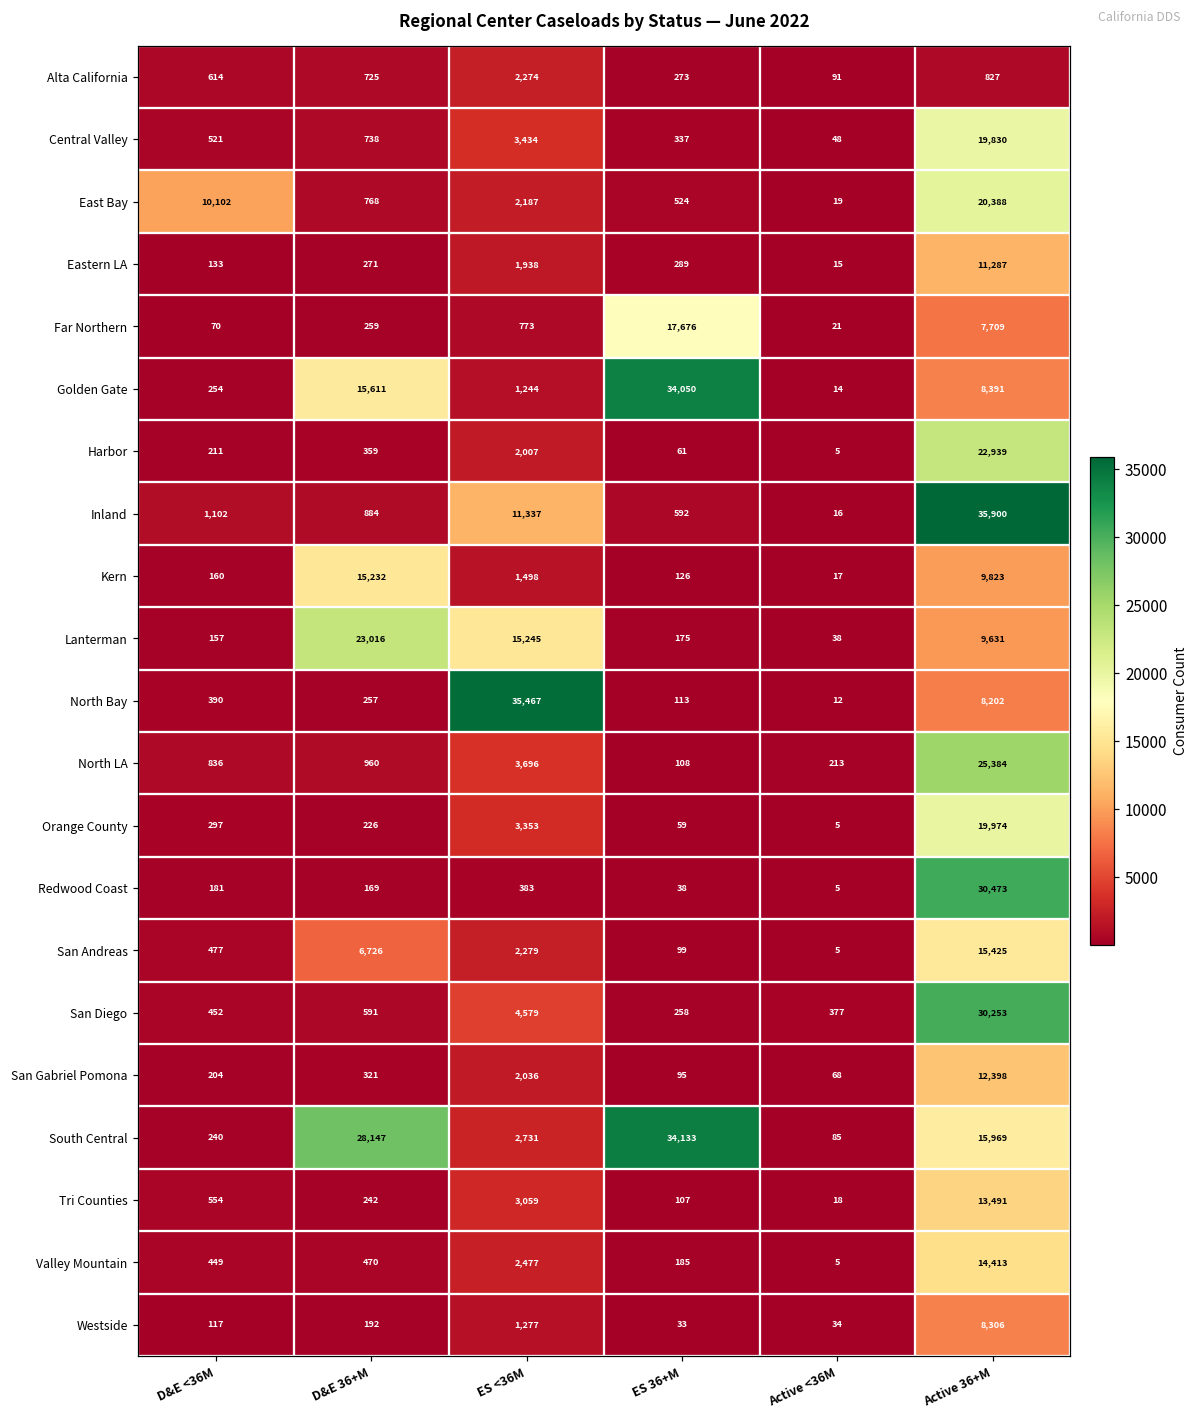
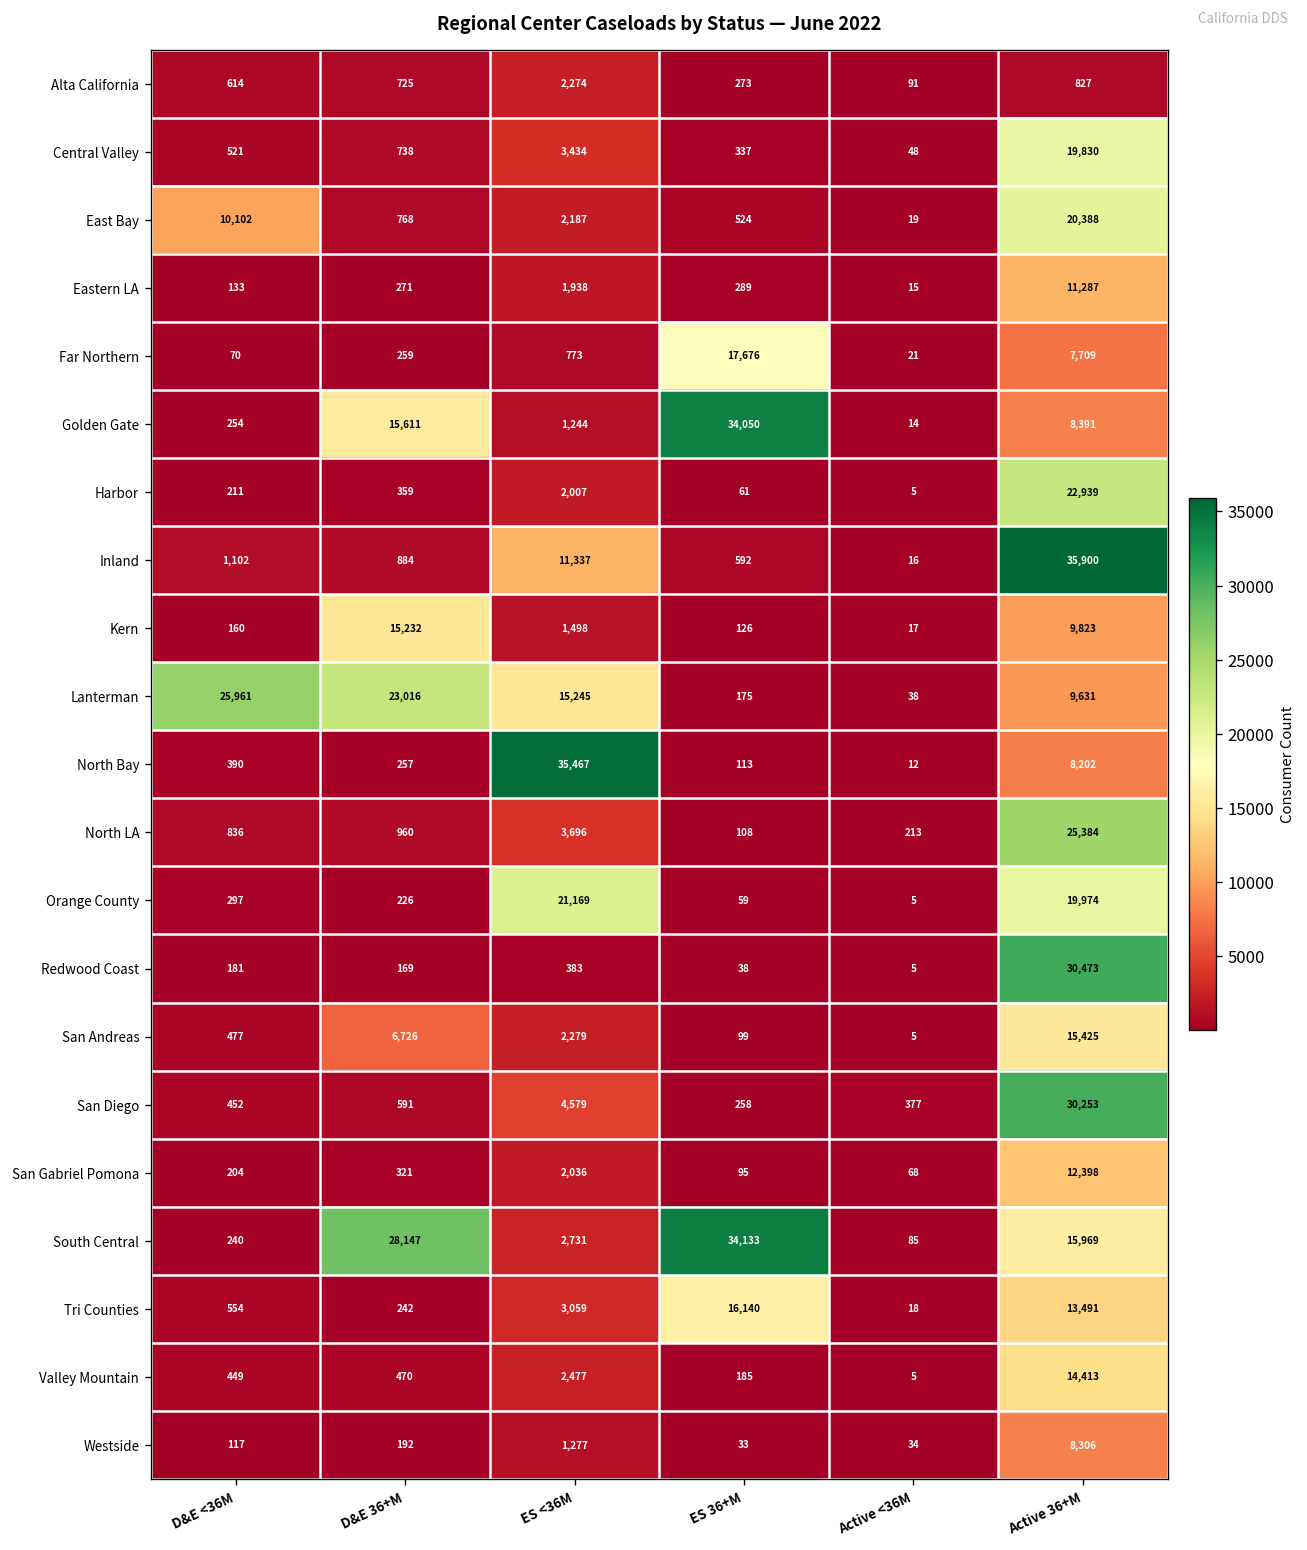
  {
    "Alta California": {
      "D&E <36M": "614",
      "D&E 36+M": "725",
      "ES <36M": "2,274",
      "ES 36+M": "273",
      "Active <36M": "91",
      "Active 36+M": "827"
    },
    "Central Valley": {
      "D&E <36M": "521",
      "D&E 36+M": "738",
      "ES <36M": "3,434",
      "ES 36+M": "337",
      "Active <36M": "48",
      "Active 36+M": "19,830"
    },
    "East Bay": {
      "D&E <36M": "10,102",
      "D&E 36+M": "768",
      "ES <36M": "2,187",
      "ES 36+M": "524",
      "Active <36M": "19",
      "Active 36+M": "20,388"
    },
    "Eastern LA": {
      "D&E <36M": "133",
      "D&E 36+M": "271",
      "ES <36M": "1,938",
      "ES 36+M": "289",
      "Active <36M": "15",
      "Active 36+M": "11,287"
    },
    "Far Northern": {
      "D&E <36M": "70",
      "D&E 36+M": "259",
      "ES <36M": "773",
      "ES 36+M": "17,676",
      "Active <36M": "21",
      "Active 36+M": "7,709"
    },
    "Golden Gate": {
      "D&E <36M": "254",
      "D&E 36+M": "15,611",
      "ES <36M": "1,244",
      "ES 36+M": "34,050",
      "Active <36M": "14",
      "Active 36+M": "8,391"
    },
    "Harbor": {
      "D&E <36M": "211",
      "D&E 36+M": "359",
      "ES <36M": "2,007",
      "ES 36+M": "61",
      "Active <36M": "5",
      "Active 36+M": "22,939"
    },
    "Inland": {
      "D&E <36M": "1,102",
      "D&E 36+M": "884",
      "ES <36M": "11,337",
      "ES 36+M": "592",
      "Active <36M": "16",
      "Active 36+M": "35,900"
    },
    "Kern": {
      "D&E <36M": "160",
      "D&E 36+M": "15,232",
      "ES <36M": "1,498",
      "ES 36+M": "126",
      "Active <36M": "17",
      "Active 36+M": "9,823"
    },
    "Lanterman": {
-     "D&E <36M": "157",
+     "D&E <36M": "25,961",
      "D&E 36+M": "23,016",
      "ES <36M": "15,245",
      "ES 36+M": "175",
      "Active <36M": "38",
      "Active 36+M": "9,631"
    },
    "North Bay": {
      "D&E <36M": "390",
      "D&E 36+M": "257",
      "ES <36M": "35,467",
      "ES 36+M": "113",
      "Active <36M": "12",
      "Active 36+M": "8,202"
    },
    "North LA": {
      "D&E <36M": "836",
      "D&E 36+M": "960",
      "ES <36M": "3,696",
      "ES 36+M": "108",
      "Active <36M": "213",
      "Active 36+M": "25,384"
    },
    "Orange County": {
      "D&E <36M": "297",
      "D&E 36+M": "226",
-     "ES <36M": "3,353",
+     "ES <36M": "21,169",
      "ES 36+M": "59",
      "Active <36M": "5",
      "Active 36+M": "19,974"
    },
    "Redwood Coast": {
      "D&E <36M": "181",
      "D&E 36+M": "169",
      "ES <36M": "383",
      "ES 36+M": "38",
      "Active <36M": "5",
      "Active 36+M": "30,473"
    },
    "San Andreas": {
      "D&E <36M": "477",
      "D&E 36+M": "6,726",
      "ES <36M": "2,279",
      "ES 36+M": "99",
      "Active <36M": "5",
      "Active 36+M": "15,425"
    },
    "San Diego": {
      "D&E <36M": "452",
      "D&E 36+M": "591",
      "ES <36M": "4,579",
      "ES 36+M": "258",
      "Active <36M": "377",
      "Active 36+M": "30,253"
    },
    "San Gabriel Pomona": {
      "D&E <36M": "204",
      "D&E 36+M": "321",
      "ES <36M": "2,036",
      "ES 36+M": "95",
      "Active <36M": "68",
      "Active 36+M": "12,398"
    },
    "South Central": {
      "D&E <36M": "240",
      "D&E 36+M": "28,147",
      "ES <36M": "2,731",
      "ES 36+M": "34,133",
      "Active <36M": "85",
      "Active 36+M": "15,969"
    },
    "Tri Counties": {
      "D&E <36M": "554",
      "D&E 36+M": "242",
      "ES <36M": "3,059",
-     "ES 36+M": "107",
+     "ES 36+M": "16,140",
      "Active <36M": "18",
      "Active 36+M": "13,491"
    },
    "Valley Mountain": {
      "D&E <36M": "449",
      "D&E 36+M": "470",
      "ES <36M": "2,477",
      "ES 36+M": "185",
      "Active <36M": "5",
      "Active 36+M": "14,413"
    },
    "Westside": {
      "D&E <36M": "117",
      "D&E 36+M": "192",
      "ES <36M": "1,277",
      "ES 36+M": "33",
      "Active <36M": "34",
      "Active 36+M": "8,306"
    }
  }
